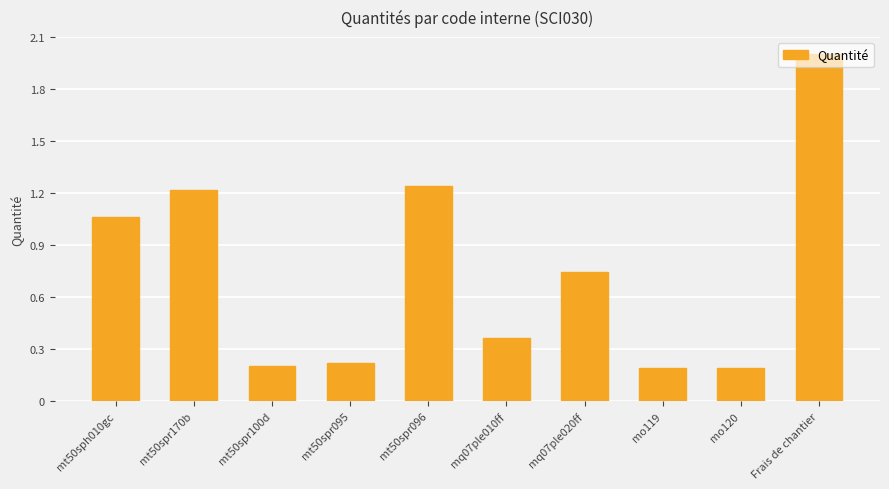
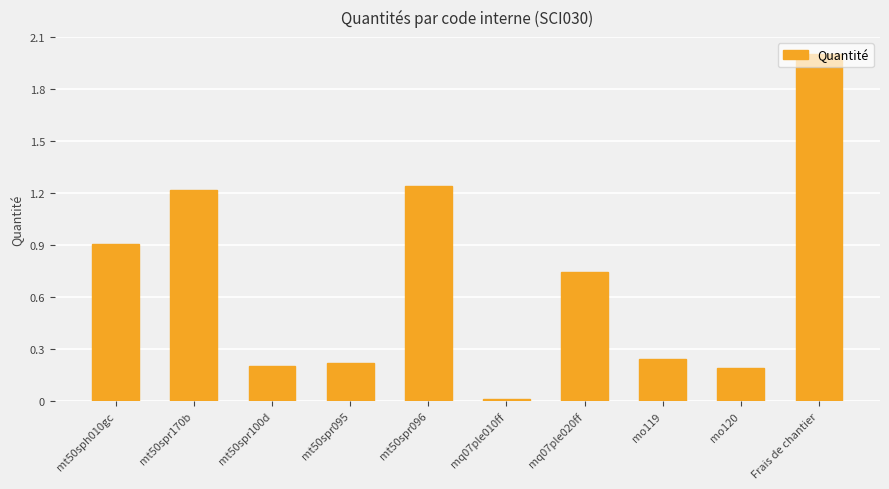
  {
-   "mt50sph010gc": 1.06,
+   "mt50sph010gc": 0.91,
    "mt50spr170b": 1.22,
    "mt50spr100d": 0.20,
    "mt50spr095": 0.22,
    "mt50spr096": 1.24,
-   "mq07ple010ff": 0.36,
+   "mq07ple010ff": 0.01,
    "mq07ple020ff": 0.75,
-   "mo119": 0.19,
+   "mo119": 0.24,
    "mo120": 0.19
  }
